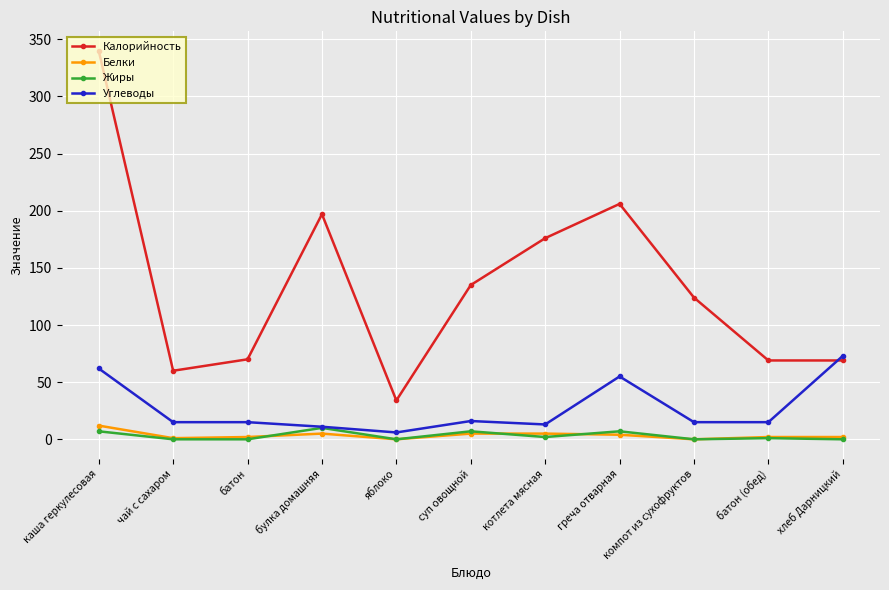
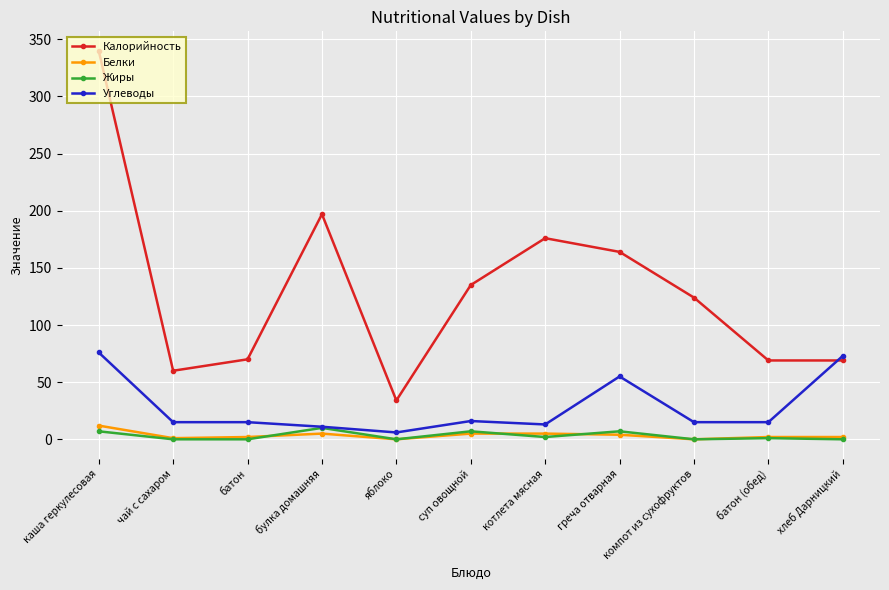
  {
    "Калорийность": {
      "чай с сахаром": 60,
      "батон": 70,
      "булка домашняя": 197,
      "яблоко": 34,
      "суп овощной": 135,
      "котлета мясная": 176,
-     "греча отварная": 206,
+     "греча отварная": 164,
      "компот из сухофруктов": 124,
      "батон (обед)": 69,
      "хлеб Дарницкий": 69
    },
    "Белки": {
      "каша геркулесовая": 12,
      "булка домашняя": 5,
      "котлета мясная": 5,
      "греча отварная": 4
    },
    "Жиры": {
      "каша геркулесовая": 7,
      "котлета мясная": 2,
      "греча отварная": 7
    },
    "Углеводы": {
-     "каша геркулесовая": 62,
+     "каша геркулесовая": 76,
      "чай с сахаром": 15,
      "батон": 15,
      "яблоко": 6,
      "суп овощной": 16,
      "котлета мясная": 13,
      "греча отварная": 55,
      "компот из сухофруктов": 15,
      "батон (обед)": 15,
      "хлеб Дарницкий": 73
    }
  }
